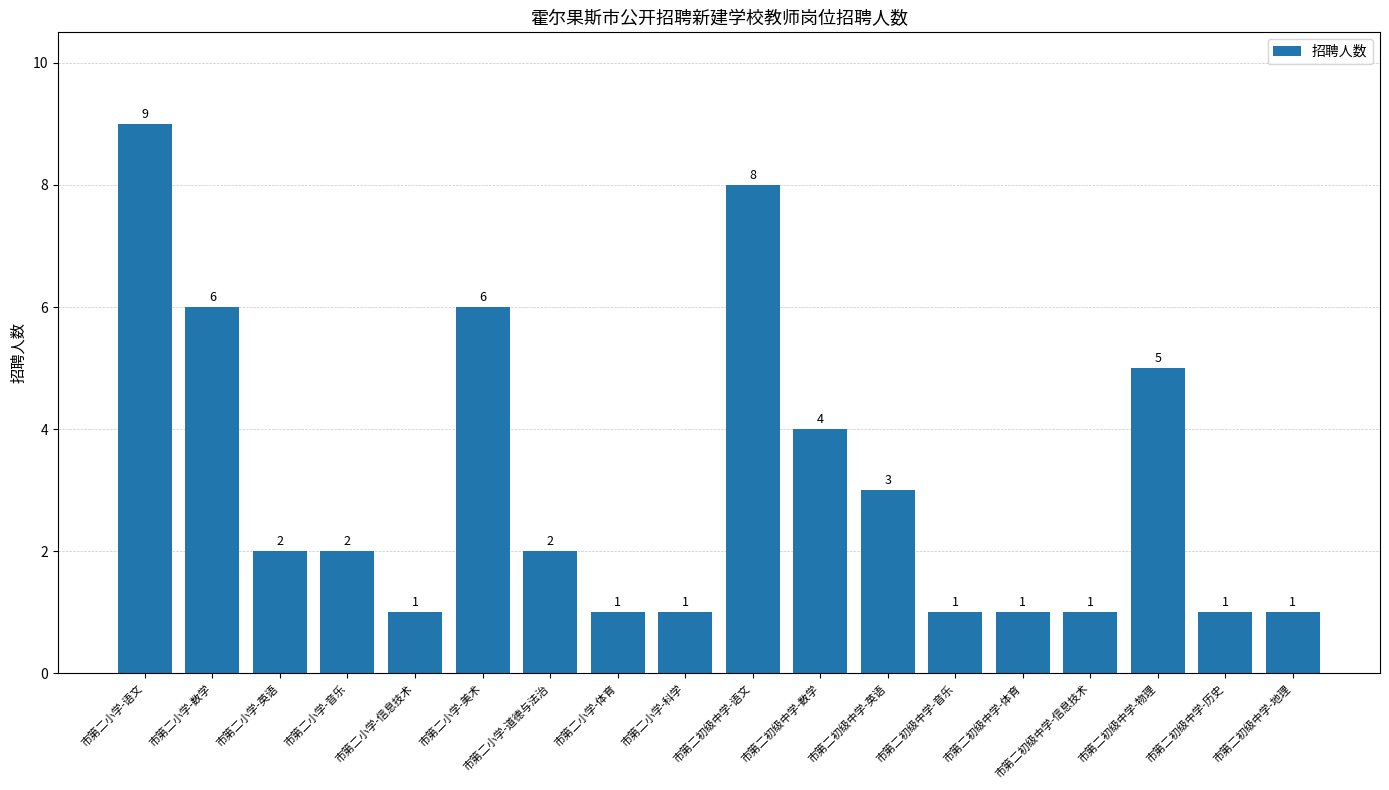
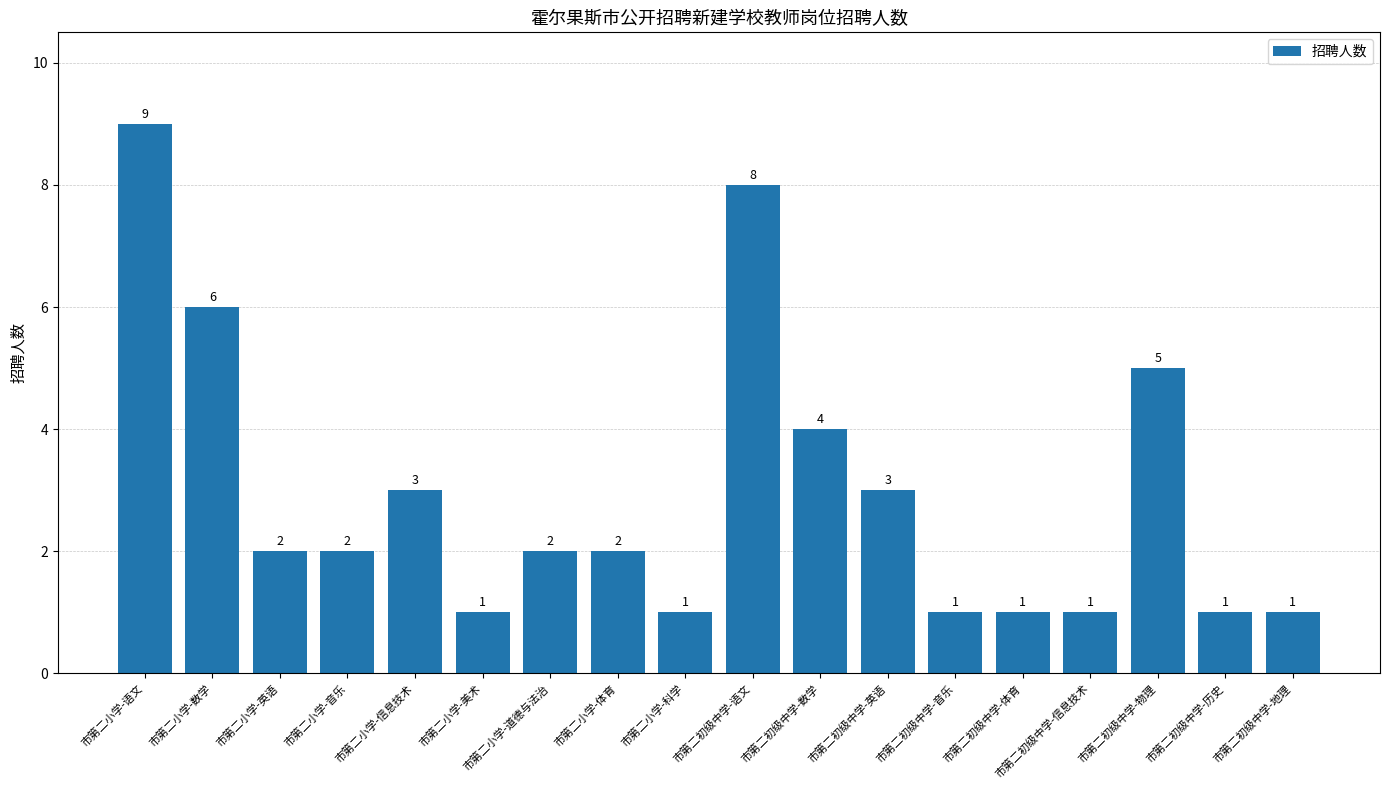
  {
    "市第二小学-语文": 9,
    "市第二小学-数学": 6,
    "市第二小学-英语": 2,
    "市第二小学-音乐": 2,
-   "市第二小学-信息技术": 1,
-   "市第二小学-美术": 6,
+   "市第二小学-信息技术": 3,
+   "市第二小学-美术": 1,
    "市第二小学-道德与法治": 2,
-   "市第二小学-体育": 1,
+   "市第二小学-体育": 2,
    "市第二小学-科学": 1,
    "市第二初级中学-语文": 8,
    "市第二初级中学-数学": 4,
    "市第二初级中学-英语": 3,
    "市第二初级中学-音乐": 1,
    "市第二初级中学-体育": 1,
    "市第二初级中学-信息技术": 1,
    "市第二初级中学-物理": 5,
    "市第二初级中学-历史": 1,
    "市第二初级中学-地理": 1
  }
